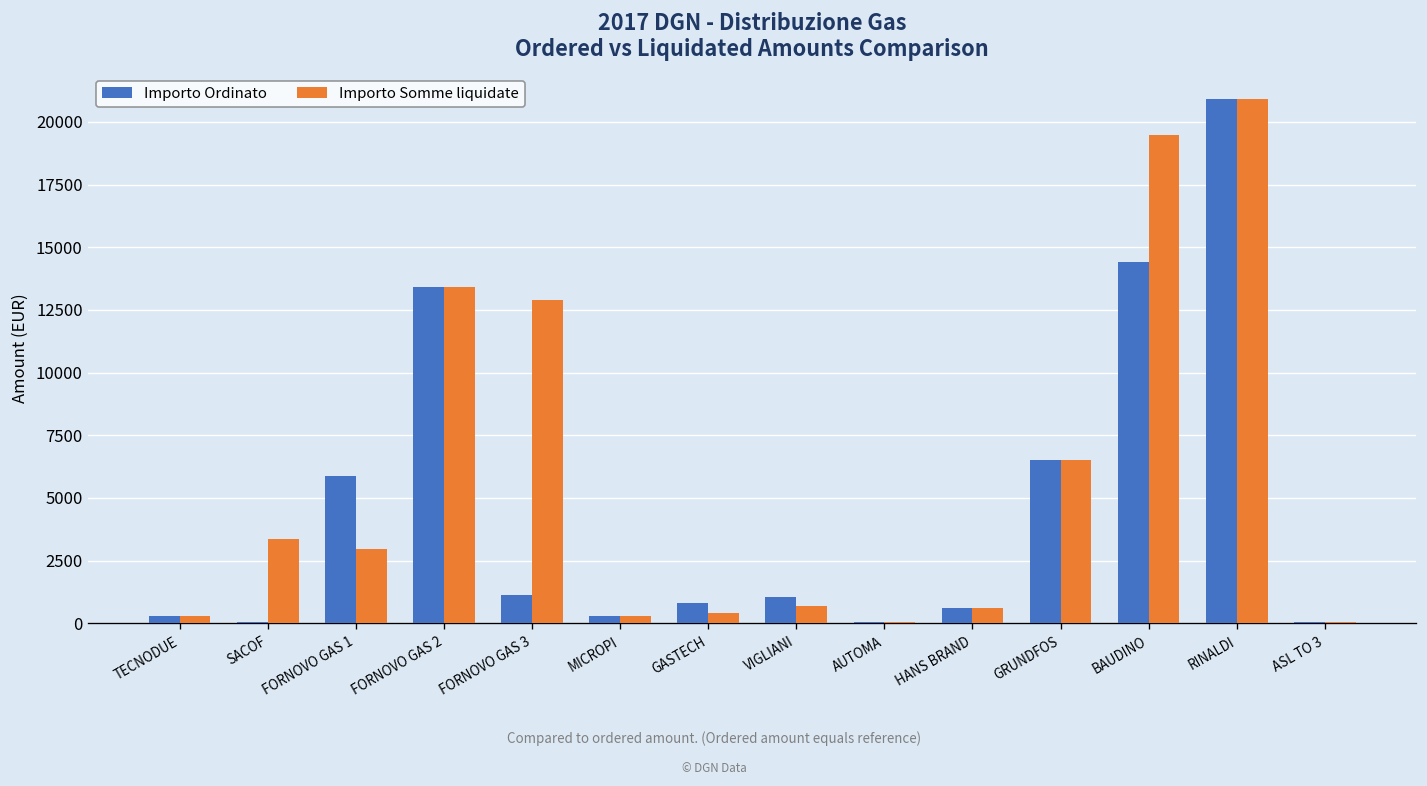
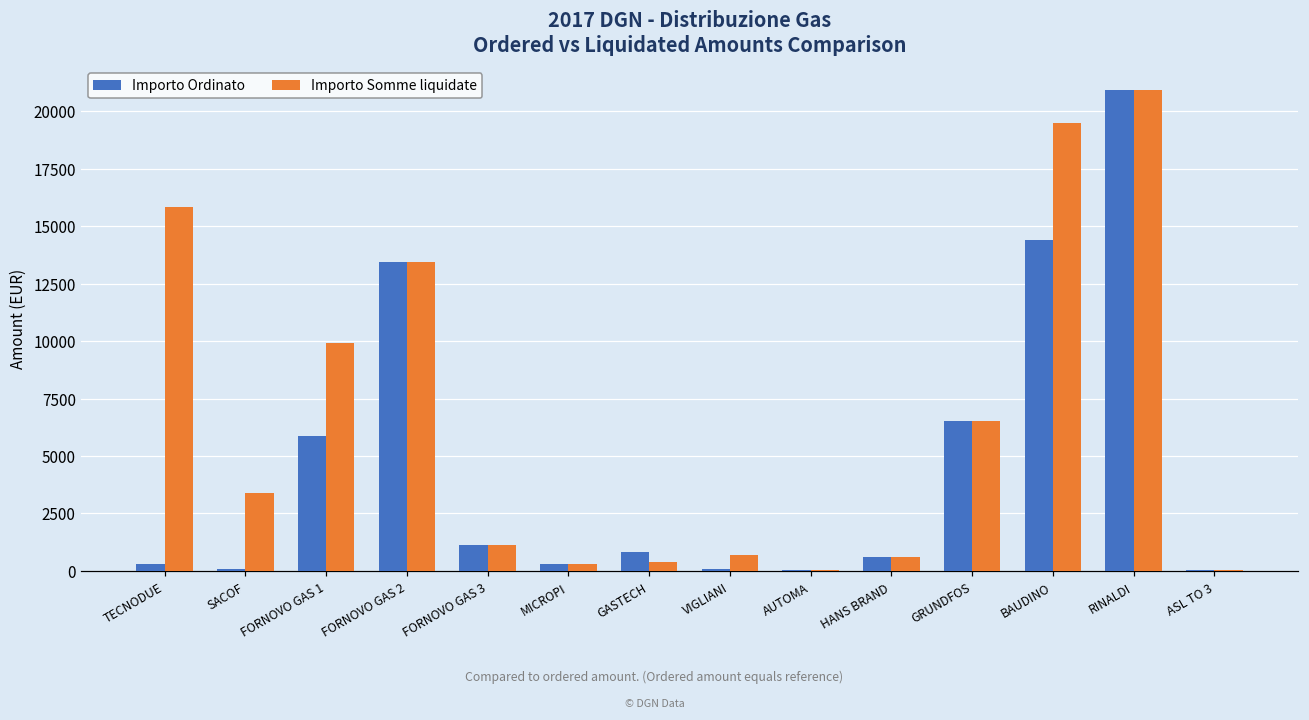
  {
    "Importo Ordinato": {
      "TECNODUE": 300,
      "FORNOVO GAS 1": 5900,
      "FORNOVO GAS 2": 13400,
      "FORNOVO GAS 3": 1100,
      "MICROPI": 300,
      "GASTECH": 800,
-     "VIGLIANI": 1100,
+     "VIGLIANI": 100,
      "HANS BRAND": 600,
      "GRUNDFOS": 6500,
      "BAUDINO": 14400,
      "RINALDI": 20900
    },
    "Importo Somme liquidate": {
-     "TECNODUE": 300,
+     "TECNODUE": 15900,
      "SACOF": 3400,
-     "FORNOVO GAS 1": 2900,
+     "FORNOVO GAS 1": 9900,
      "FORNOVO GAS 2": 13400,
-     "FORNOVO GAS 3": 12900,
+     "FORNOVO GAS 3": 1100,
      "MICROPI": 300,
      "GASTECH": 400,
      "VIGLIANI": 700,
      "HANS BRAND": 600,
      "GRUNDFOS": 6500,
      "BAUDINO": 19500,
      "RINALDI": 20900
    }
  }
